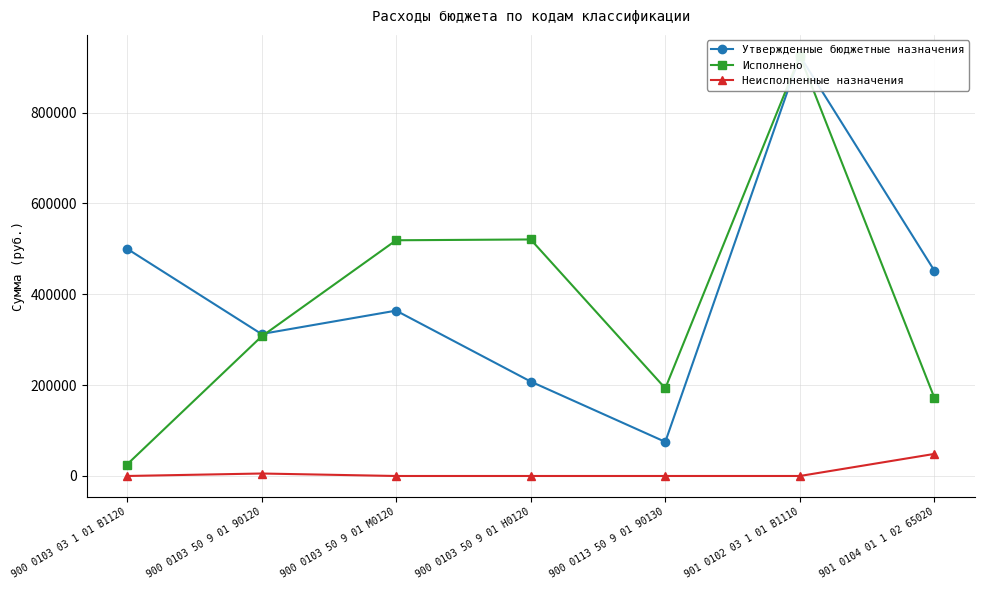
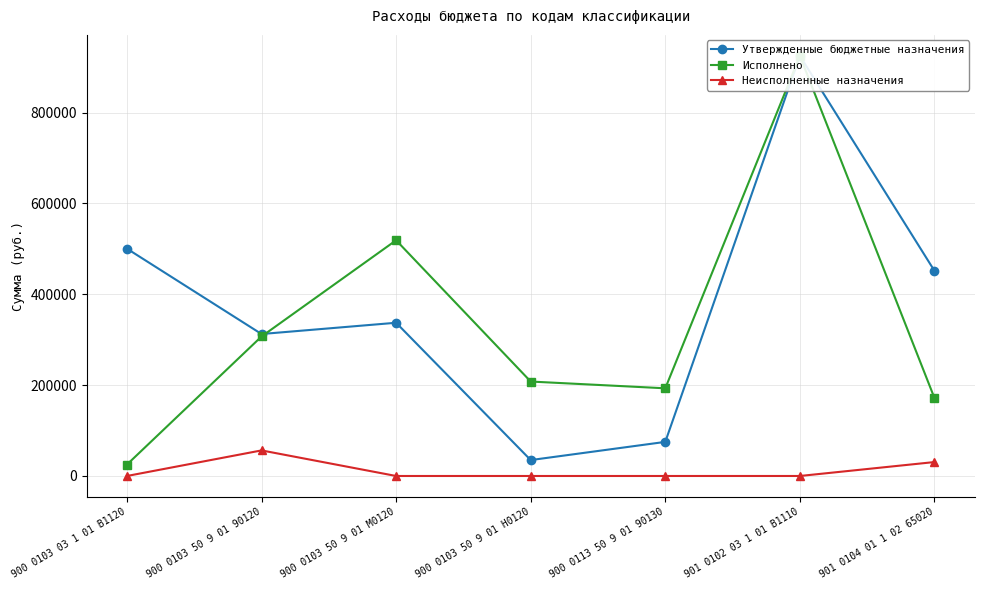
  {
    "Утвержденные бюджетные назначения": {
      "900 0103 03 1 01 В1120": 500000,
-     "900 0103 50 9 01 М0120": 360000,
-     "900 0103 50 9 01 Н0120": 210000,
+     "900 0103 50 9 01 М0120": 340000,
+     "900 0103 50 9 01 Н0120": 40000,
      "900 0113 50 9 01 90130": 80000,
      "901 0104 01 1 02 65020": 450000
    },
    "Исполнено": {
      "900 0103 03 1 01 В1120": 30000,
      "900 0103 50 9 01 М0120": 520000,
-     "900 0103 50 9 01 Н0120": 520000,
+     "900 0103 50 9 01 Н0120": 210000,
      "900 0113 50 9 01 90130": 190000,
      "901 0104 01 1 02 65020": 170000
    },
    "Неисполненные назначения": {
      "900 0103 03 1 01 В1120": 0,
-     "900 0103 50 9 01 90120": 10000,
+     "900 0103 50 9 01 90120": 60000,
      "900 0103 50 9 01 М0120": 0,
      "900 0103 50 9 01 Н0120": 0,
      "900 0113 50 9 01 90130": 0,
      "901 0102 03 1 01 В1110": 0,
-     "901 0104 01 1 02 65020": 50000
+     "901 0104 01 1 02 65020": 30000
    }
  }
